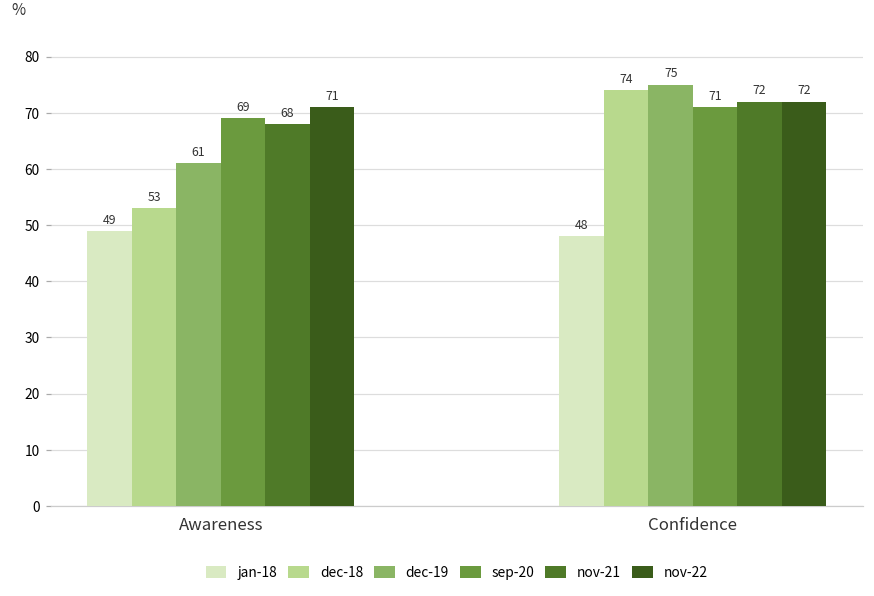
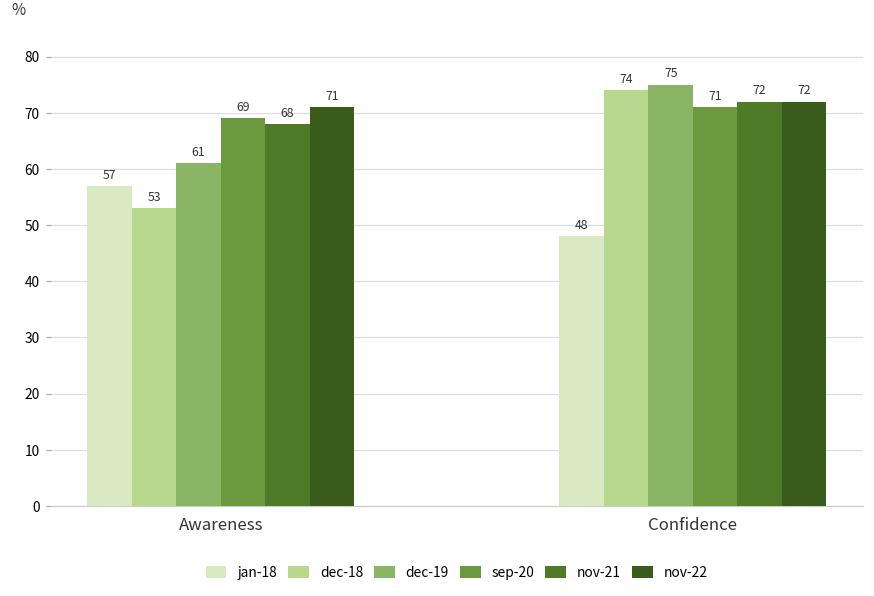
  {
    "jan-18": {
-     "Awareness": 49,
+     "Awareness": 57,
      "Confidence": 48
    },
    "dec-18": {
      "Awareness": 53,
      "Confidence": 74
    }
  }
